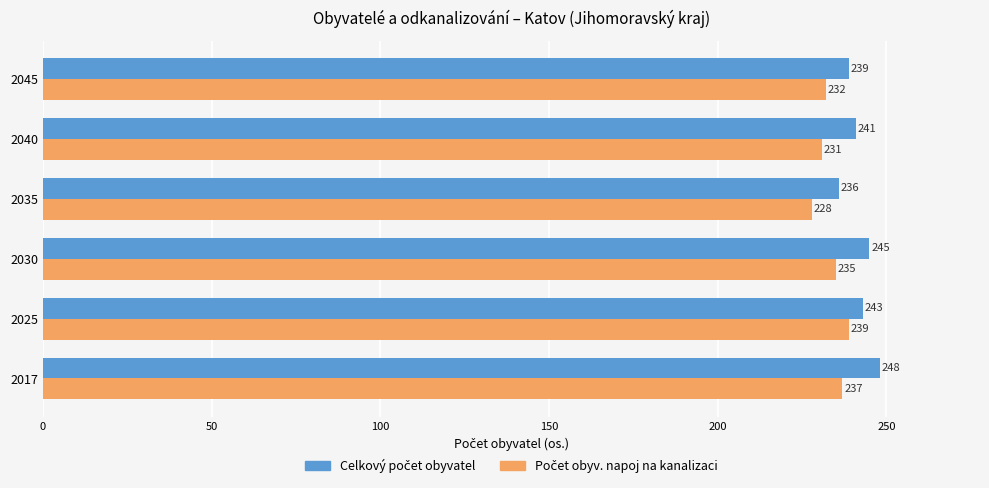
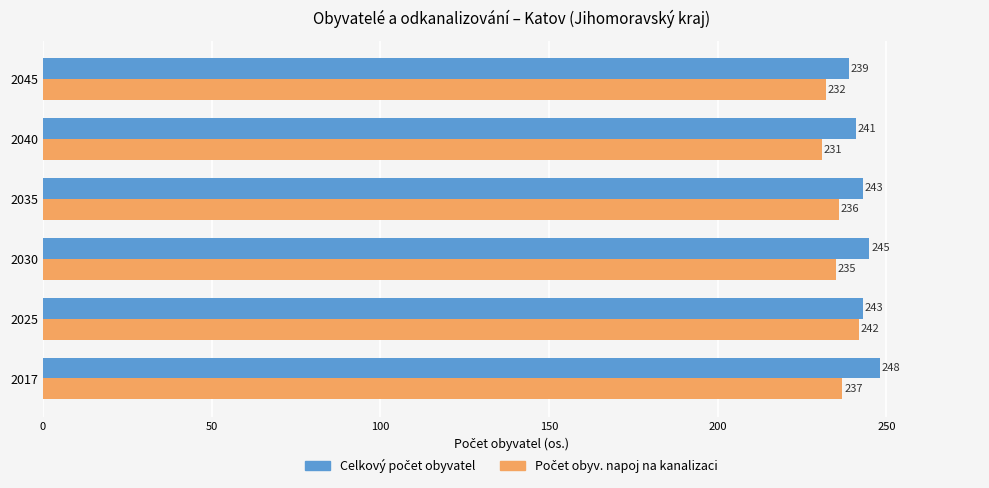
  {
    "Celkový počet obyvatel": {
      "2045": 239,
      "2040": 241,
-     "2035": 236,
+     "2035": 243,
      "2030": 245,
      "2025": 243,
      "2017": 248
    },
    "Počet obyv. napoj na kanalizaci": {
      "2045": 232,
      "2040": 231,
-     "2035": 228,
+     "2035": 236,
      "2030": 235,
-     "2025": 239,
+     "2025": 242,
      "2017": 237
    }
  }
